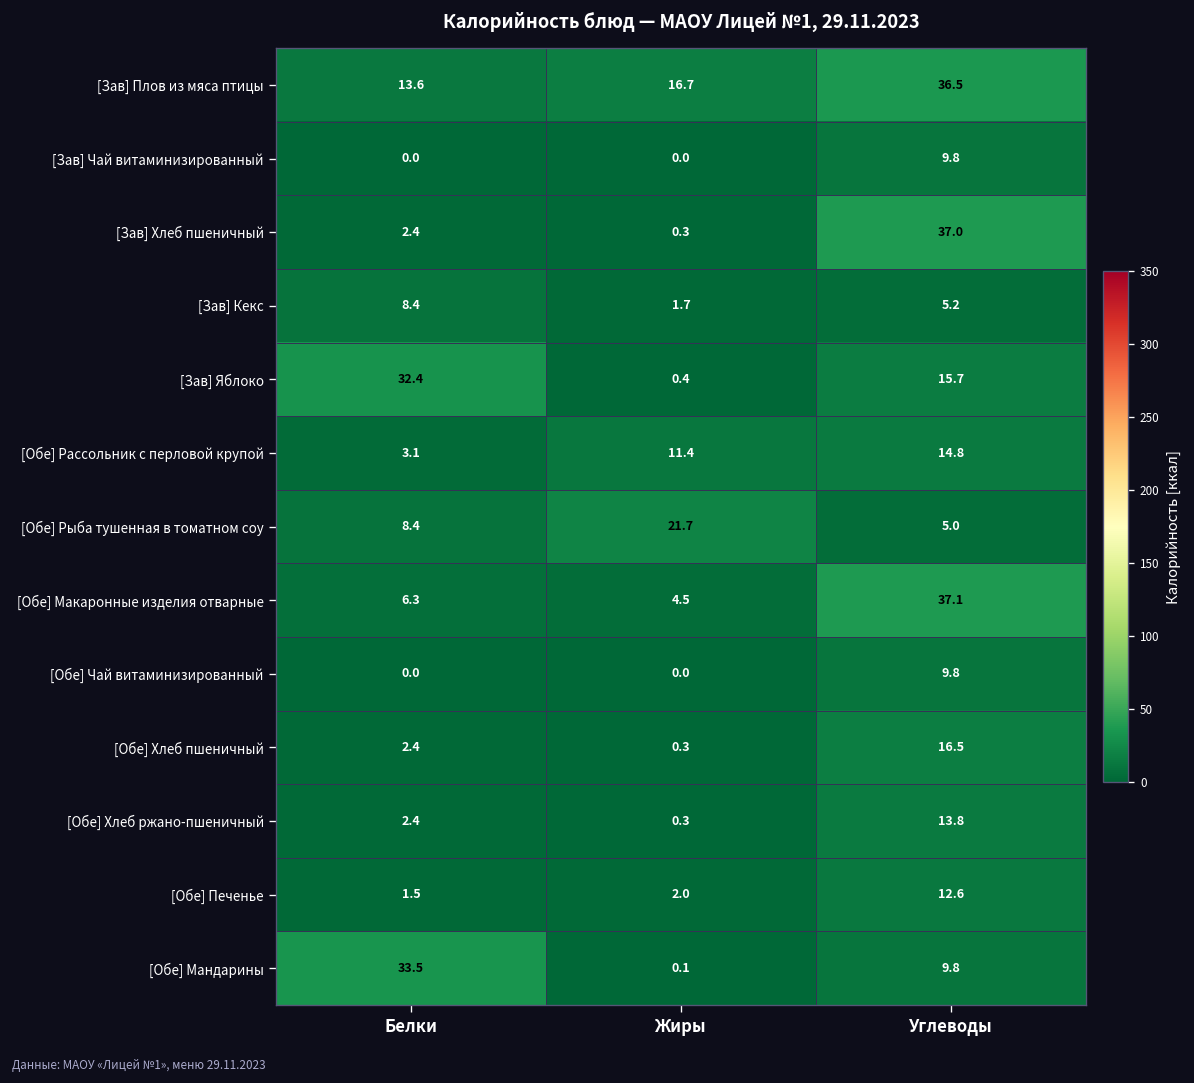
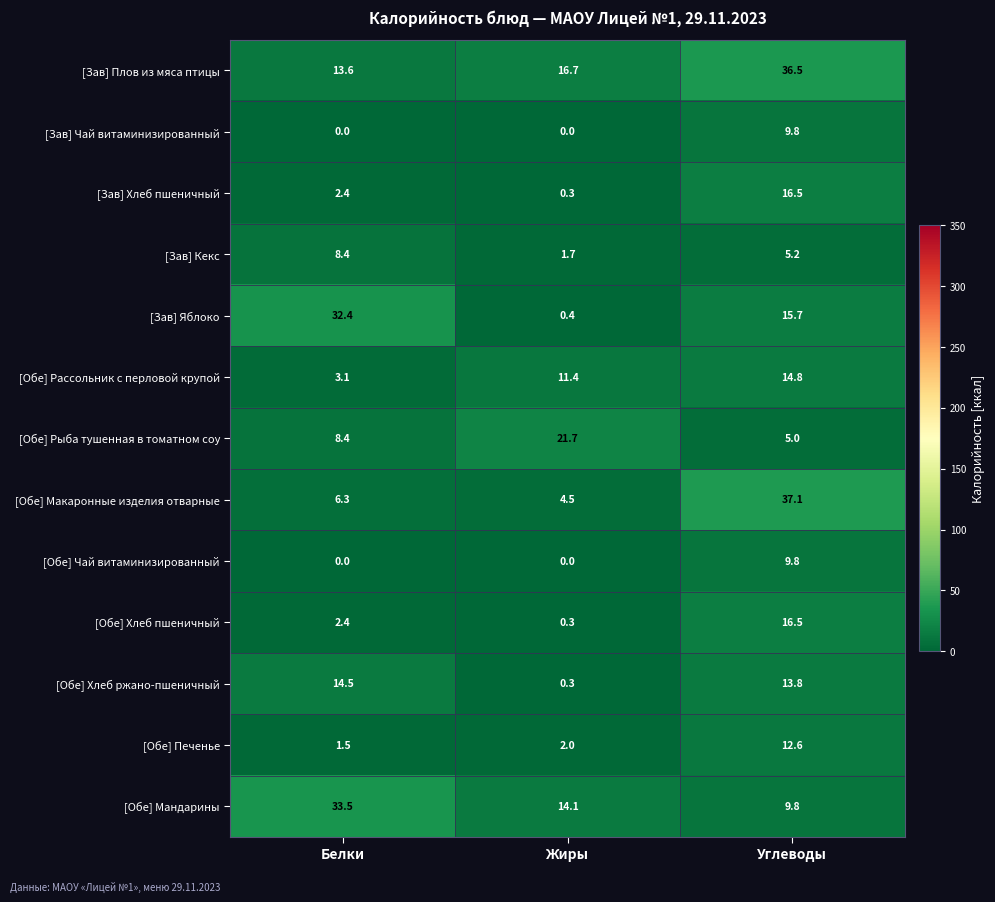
  {
    "[Зав] Плов из мяса птицы": {
      "Белки": 13.6,
      "Жиры": 16.7,
      "Углеводы": 36.5
    },
    "[Зав] Чай витаминизированный": {
      "Белки": 0.0,
      "Жиры": 0.0,
      "Углеводы": 9.8
    },
    "[Зав] Хлеб пшеничный": {
      "Белки": 2.4,
      "Жиры": 0.3,
-     "Углеводы": 37.0
+     "Углеводы": 16.5
    },
    "[Зав] Кекс": {
      "Белки": 8.4,
      "Жиры": 1.7,
      "Углеводы": 5.2
    },
    "[Зав] Яблоко": {
      "Белки": 32.4,
      "Жиры": 0.4,
      "Углеводы": 15.7
    },
    "[Обе] Рассольник с перловой крупой": {
      "Белки": 3.1,
      "Жиры": 11.4,
      "Углеводы": 14.8
    },
    "[Обе] Рыба тушенная в томатном соу": {
      "Белки": 8.4,
      "Жиры": 21.7,
      "Углеводы": 5.0
    },
    "[Обе] Макаронные изделия отварные": {
      "Белки": 6.3,
      "Жиры": 4.5,
      "Углеводы": 37.1
    },
    "[Обе] Чай витаминизированный": {
      "Белки": 0.0,
      "Жиры": 0.0,
      "Углеводы": 9.8
    },
    "[Обе] Хлеб пшеничный": {
      "Белки": 2.4,
      "Жиры": 0.3,
      "Углеводы": 16.5
    },
    "[Обе] Хлеб ржано-пшеничный": {
-     "Белки": 2.4,
+     "Белки": 14.5,
      "Жиры": 0.3,
      "Углеводы": 13.8
    },
    "[Обе] Печенье": {
      "Белки": 1.5,
      "Жиры": 2.0,
      "Углеводы": 12.6
    },
    "[Обе] Мандарины": {
      "Белки": 33.5,
-     "Жиры": 0.1,
+     "Жиры": 14.1,
      "Углеводы": 9.8
    }
  }
